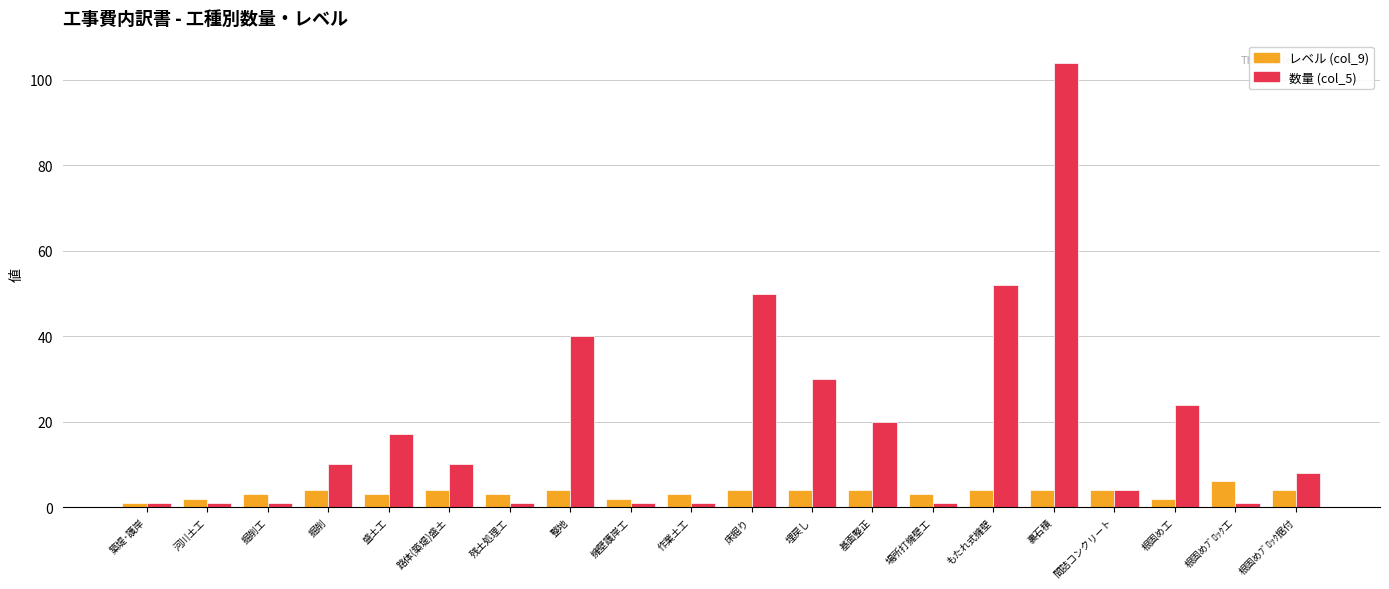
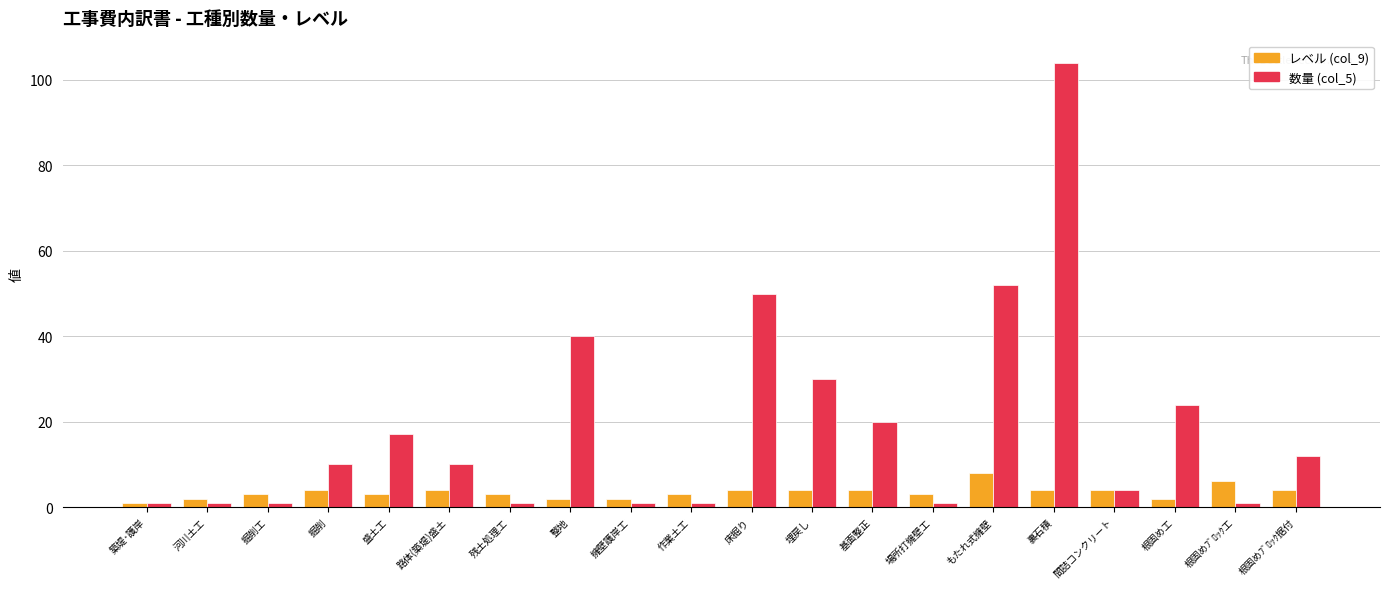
  {
    "レベル (col_9)": {
      "築堤･護岸": 1,
      "河川土工": 2,
      "掘削工": 3,
      "掘削": 4,
      "盛土工": 3,
      "路体(築堤)盛土": 4,
      "残土処理工": 3,
-     "整地": 4,
+     "整地": 2,
      "擁壁護岸工": 2,
      "作業土工": 3,
      "床掘り": 4,
      "埋戻し": 4,
      "基面整正": 4,
      "場所打擁壁工": 3,
-     "もたれ式擁壁": 4,
+     "もたれ式擁壁": 8,
      "裏石積": 4,
      "間詰コンクリート": 4,
      "根固め工": 2,
      "根固めﾌﾞﾛｯｸ工": 6,
      "根固めﾌﾞﾛｯｸ据付": 4
    },
    "数量 (col_5)": {
      "築堤･護岸": 1,
      "河川土工": 1,
      "掘削工": 1,
      "掘削": 10,
      "盛土工": 17,
      "路体(築堤)盛土": 10,
      "残土処理工": 1,
      "整地": 40,
      "擁壁護岸工": 1,
      "作業土工": 1,
      "床掘り": 50,
      "埋戻し": 30,
      "基面整正": 20,
      "場所打擁壁工": 1,
      "もたれ式擁壁": 52,
      "裏石積": 104,
      "間詰コンクリート": 4,
      "根固め工": 24,
      "根固めﾌﾞﾛｯｸ工": 1,
-     "根固めﾌﾞﾛｯｸ据付": 8
+     "根固めﾌﾞﾛｯｸ据付": 12
    }
  }
